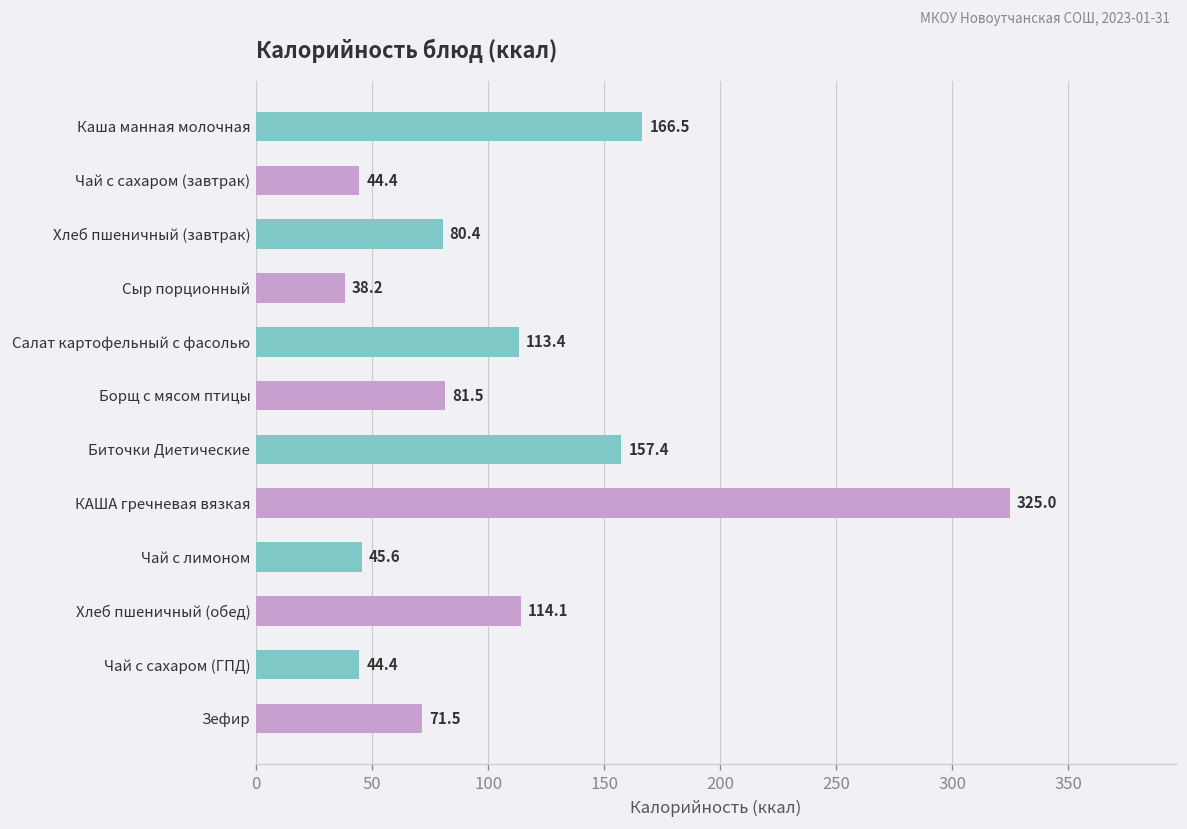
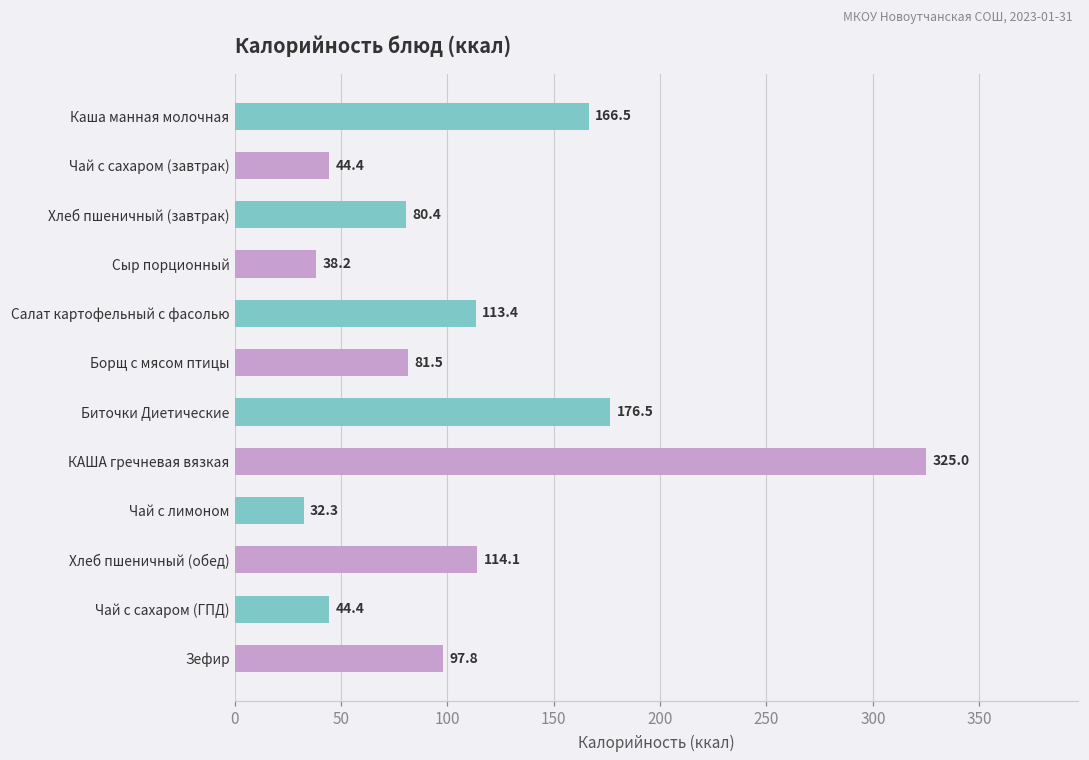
  {
    "Каша манная молочная": 166.5,
    "Чай с сахаром (завтрак)": 44.4,
    "Хлеб пшеничный (завтрак)": 80.4,
    "Сыр порционный": 38.2,
    "Салат картофельный с фасолью": 113.4,
    "Борщ с мясом птицы": 81.5,
-   "Биточки Диетические": 157.4,
+   "Биточки Диетические": 176.5,
    "КАША гречневая вязкая": 325.0,
-   "Чай с лимоном": 45.6,
+   "Чай с лимоном": 32.3,
    "Хлеб пшеничный (обед)": 114.1,
    "Чай с сахаром (ГПД)": 44.4,
-   "Зефир": 71.5
+   "Зефир": 97.8
  }
